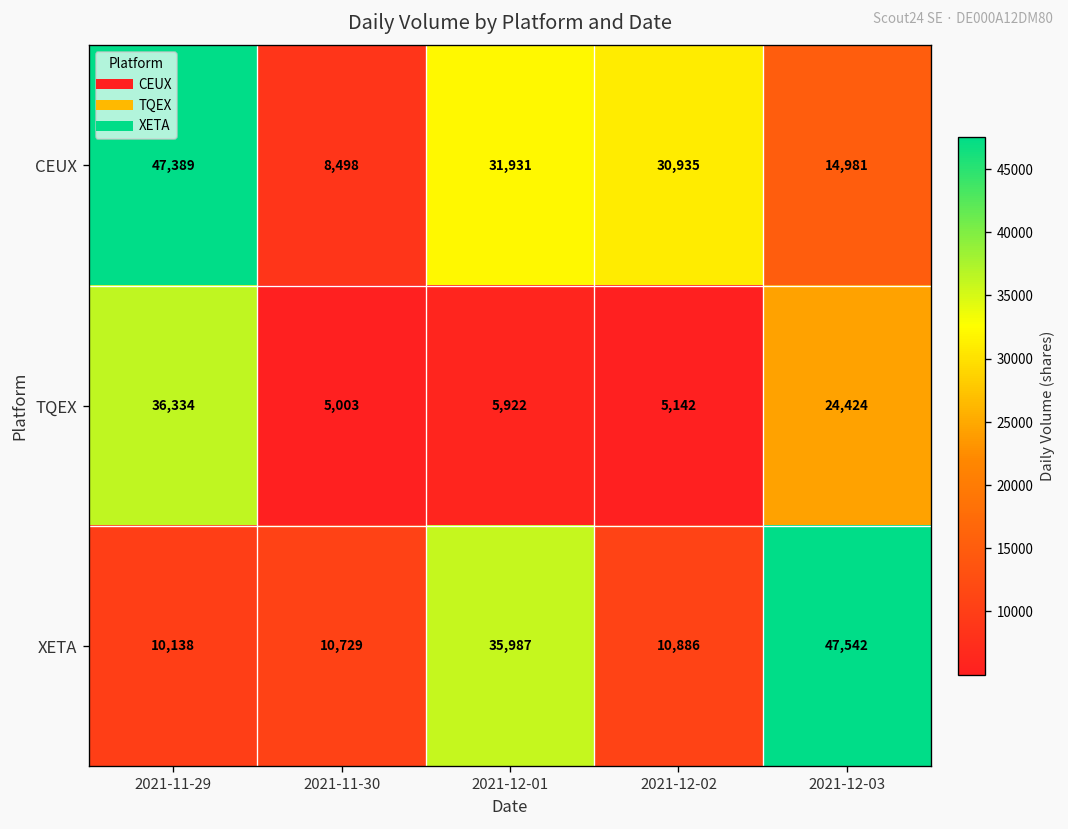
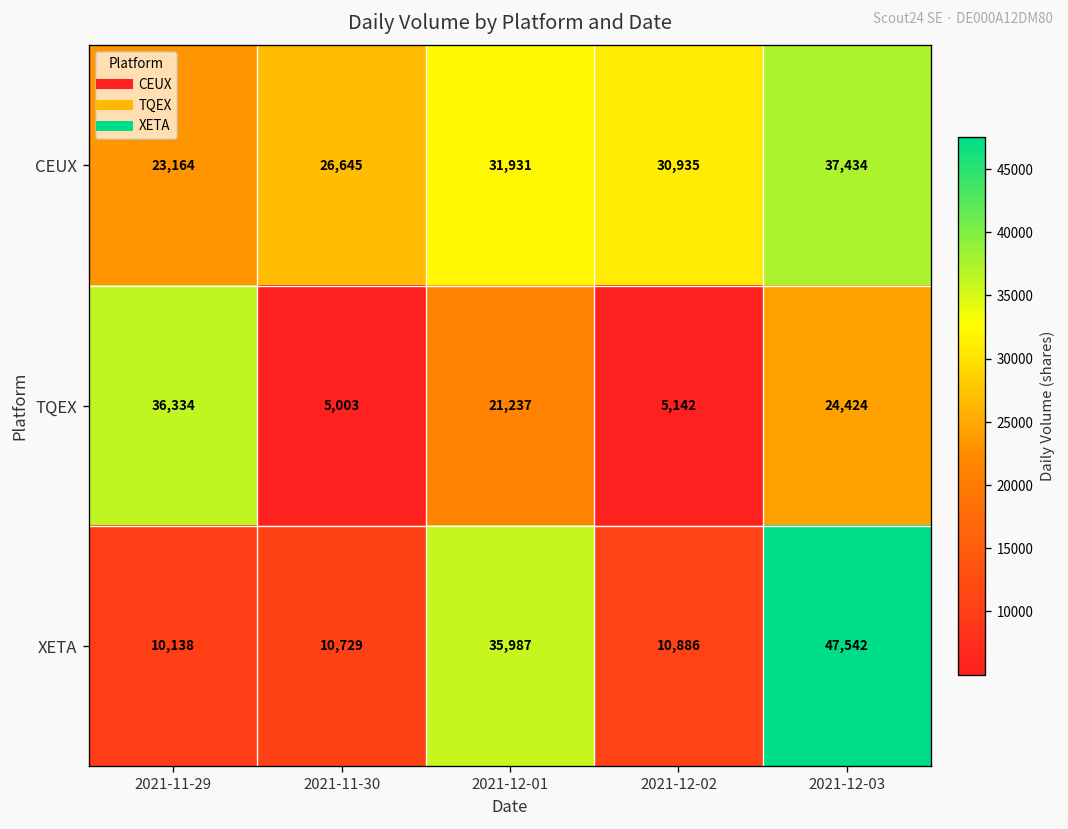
  {
    "CEUX": {
-     "2021-11-29": "47,389",
-     "2021-11-30": "8,498",
+     "2021-11-29": "23,164",
+     "2021-11-30": "26,645",
      "2021-12-01": "31,931",
      "2021-12-02": "30,935",
-     "2021-12-03": "14,981"
+     "2021-12-03": "37,434"
    },
    "TQEX": {
      "2021-11-29": "36,334",
      "2021-11-30": "5,003",
-     "2021-12-01": "5,922",
+     "2021-12-01": "21,237",
      "2021-12-02": "5,142",
      "2021-12-03": "24,424"
    },
    "XETA": {
      "2021-11-29": "10,138",
      "2021-11-30": "10,729",
      "2021-12-01": "35,987",
      "2021-12-02": "10,886",
      "2021-12-03": "47,542"
    }
  }
